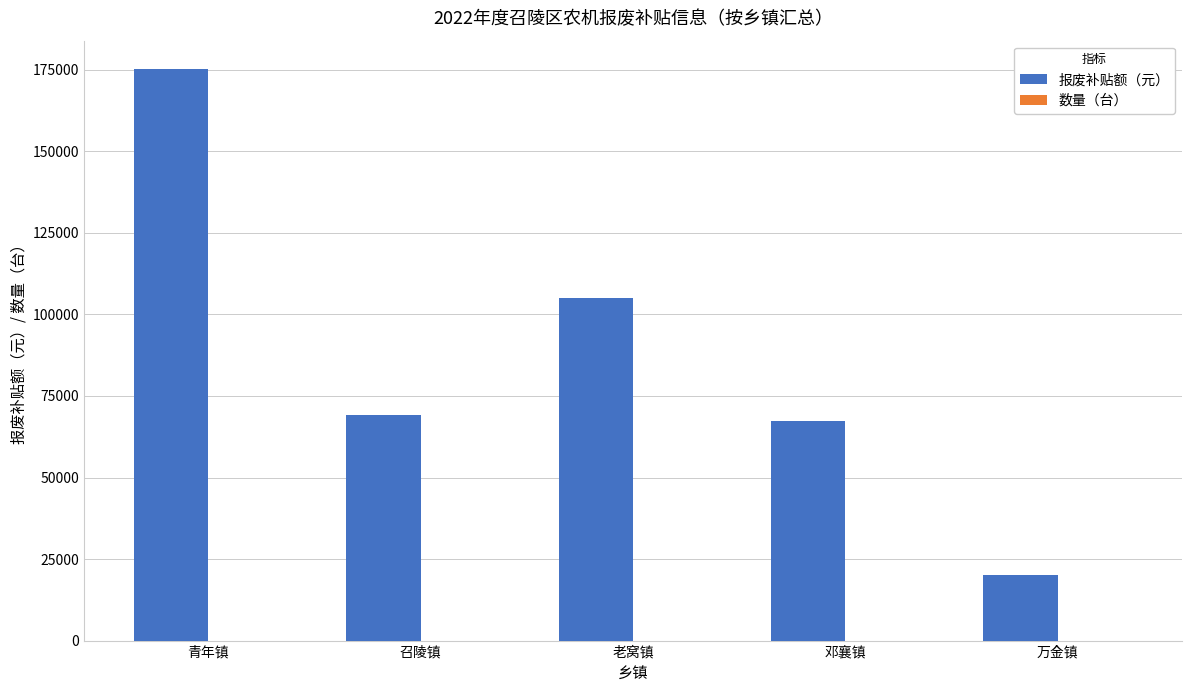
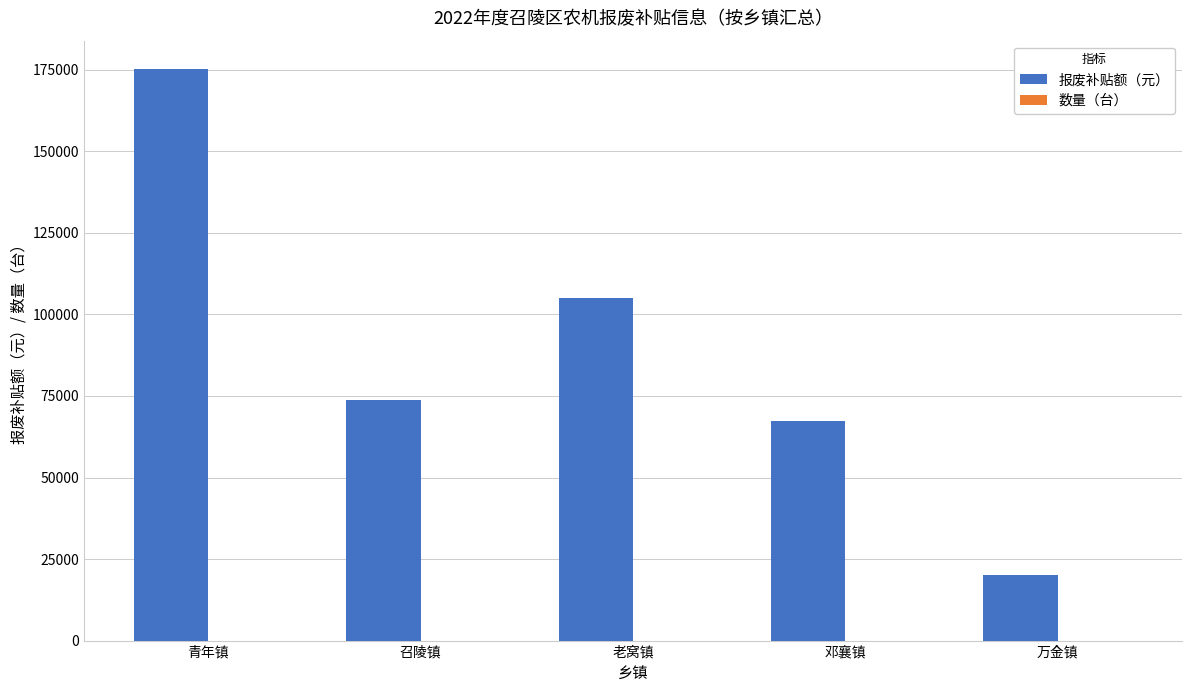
  {
    "报废补贴额（元）": {
      "青年镇": 175000,
-     "召陵镇": 69000,
+     "召陵镇": 74000,
      "老窝镇": 105000,
      "邓襄镇": 67000,
      "万金镇": 20000
    }
  }
